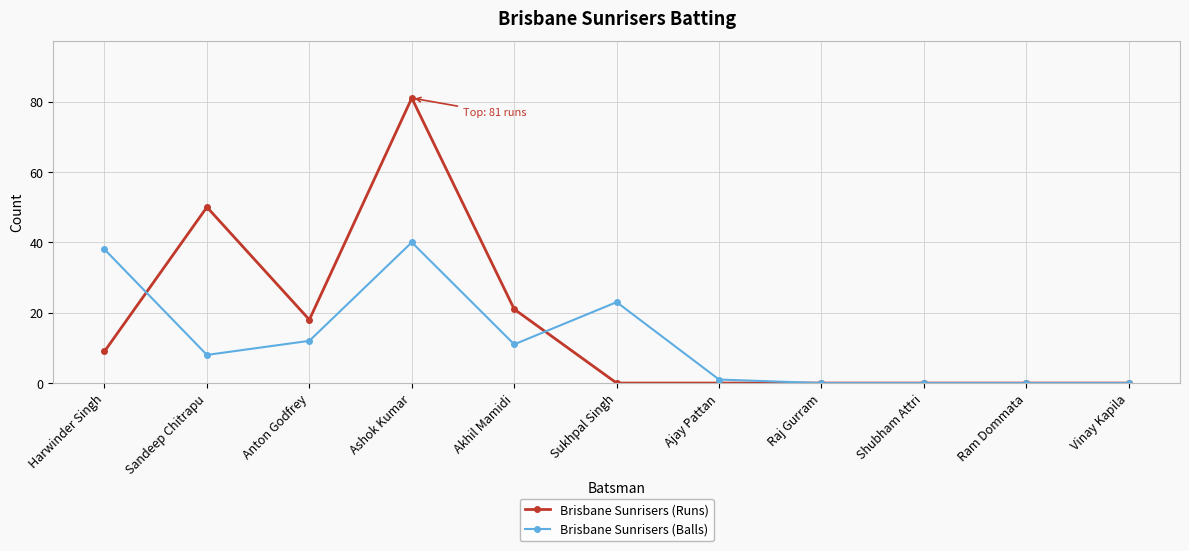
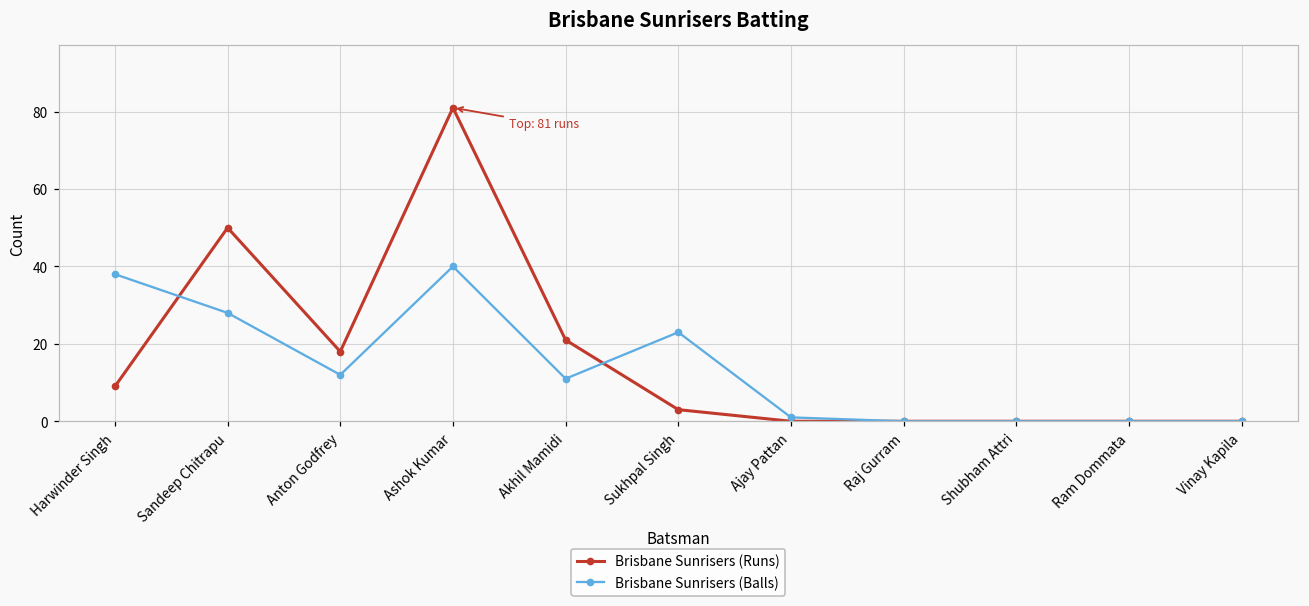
  {
    "Brisbane Sunrisers (Runs)": {
      "Harwinder Singh": 9,
      "Sandeep Chitrapu": 50,
      "Anton Godfrey": 18,
      "Akhil Mamidi": 21,
-     "Sukhpal Singh": 0,
+     "Sukhpal Singh": 3,
      "Ajay Pattan": 0
    },
    "Brisbane Sunrisers (Balls)": {
      "Harwinder Singh": 38,
-     "Sandeep Chitrapu": 8,
+     "Sandeep Chitrapu": 28,
      "Anton Godfrey": 12,
      "Ashok Kumar": 40,
      "Akhil Mamidi": 11,
      "Sukhpal Singh": 23,
      "Ajay Pattan": 1
    }
  }
